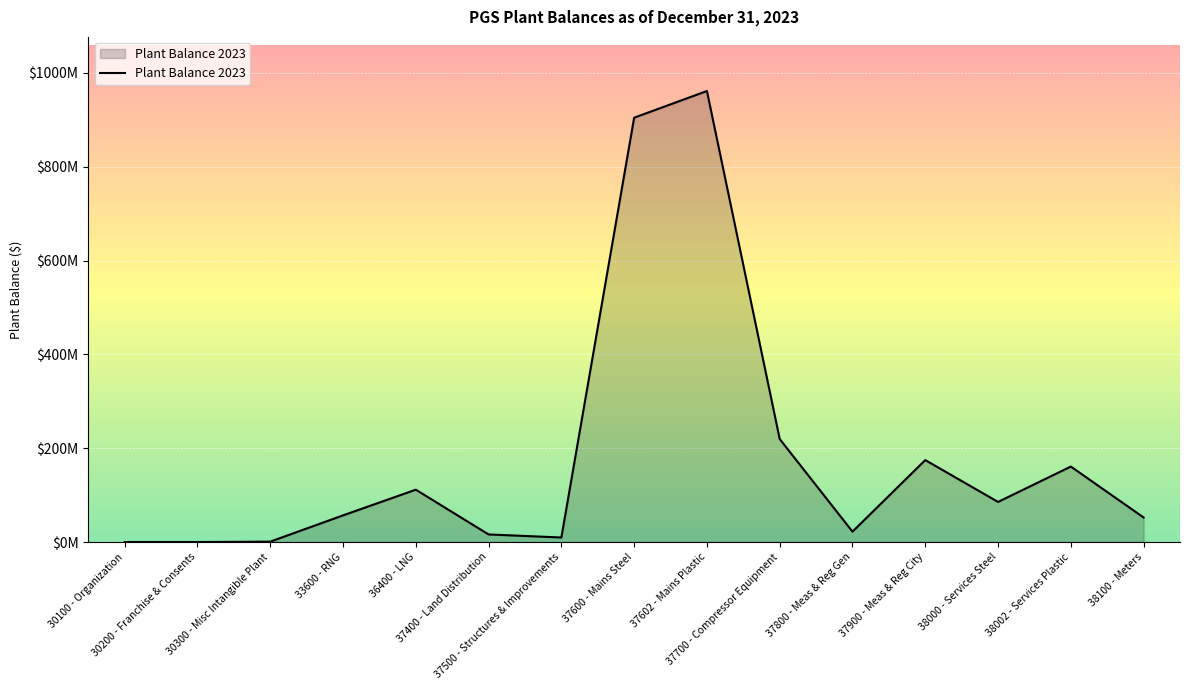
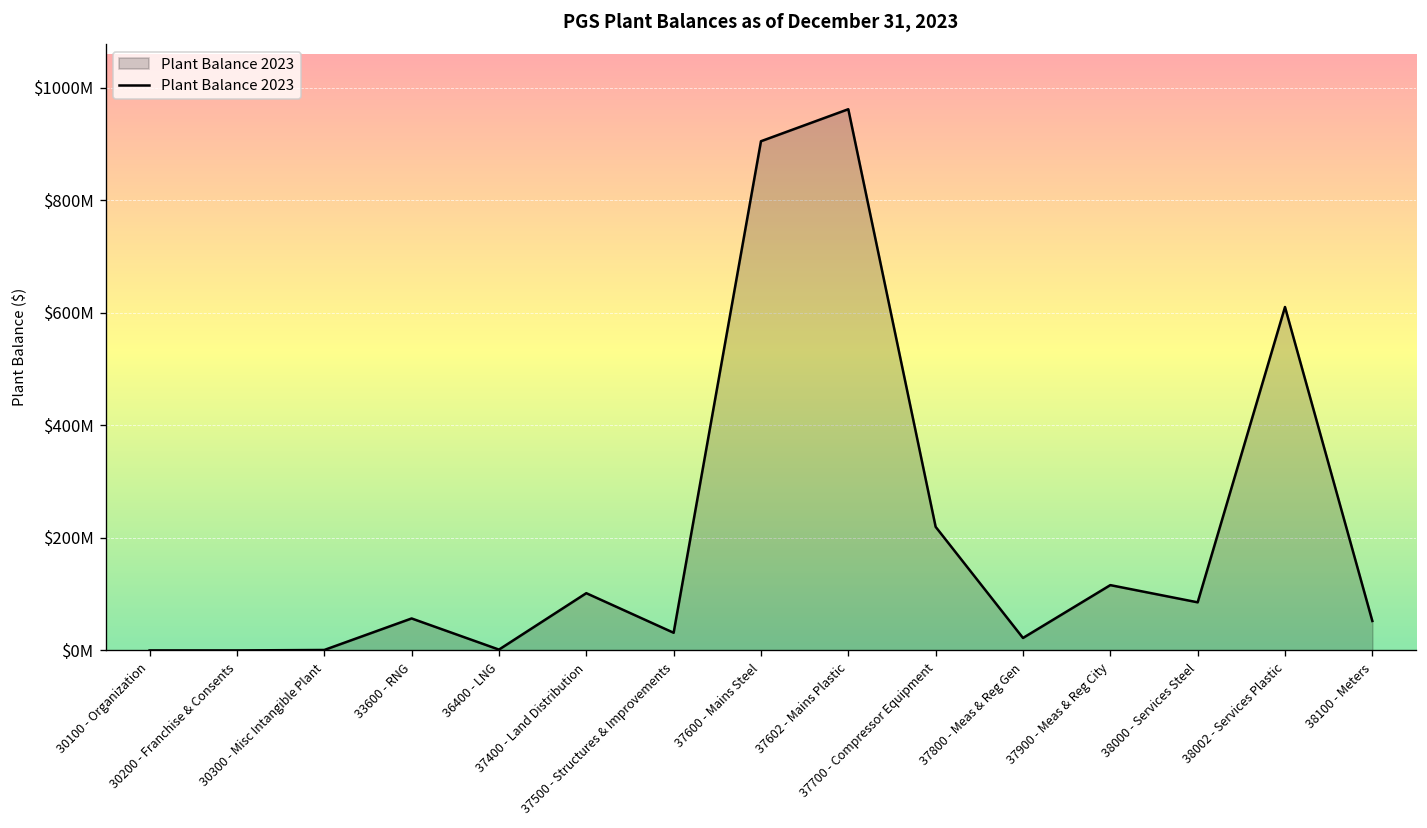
  {
    "30100 - Organization": "$0",
    "30200 - Franchise & Consents": "$0",
    "30300 - Misc Intangible Plant": "$0",
    "33600 - RNG": "$60000000",
-   "36400 - LNG": "$110000000",
-   "37400 - Land Distribution": "$20000000",
-   "37500 - Structures & Improvements": "$10000000",
+   "36400 - LNG": "$0",
+   "37400 - Land Distribution": "$100000000",
+   "37500 - Structures & Improvements": "$30000000",
    "37600 - Mains Steel": "$900000000",
    "37602 - Mains Plastic": "$960000000",
    "37700 - Compressor Equipment": "$220000000",
    "37800 - Meas & Reg Gen": "$20000000",
-   "37900 - Meas & Reg City": "$170000000",
+   "37900 - Meas & Reg City": "$120000000",
    "38000 - Services Steel": "$90000000",
-   "38002 - Services Plastic": "$160000000",
+   "38002 - Services Plastic": "$610000000",
    "38100 - Meters": "$50000000"
  }
